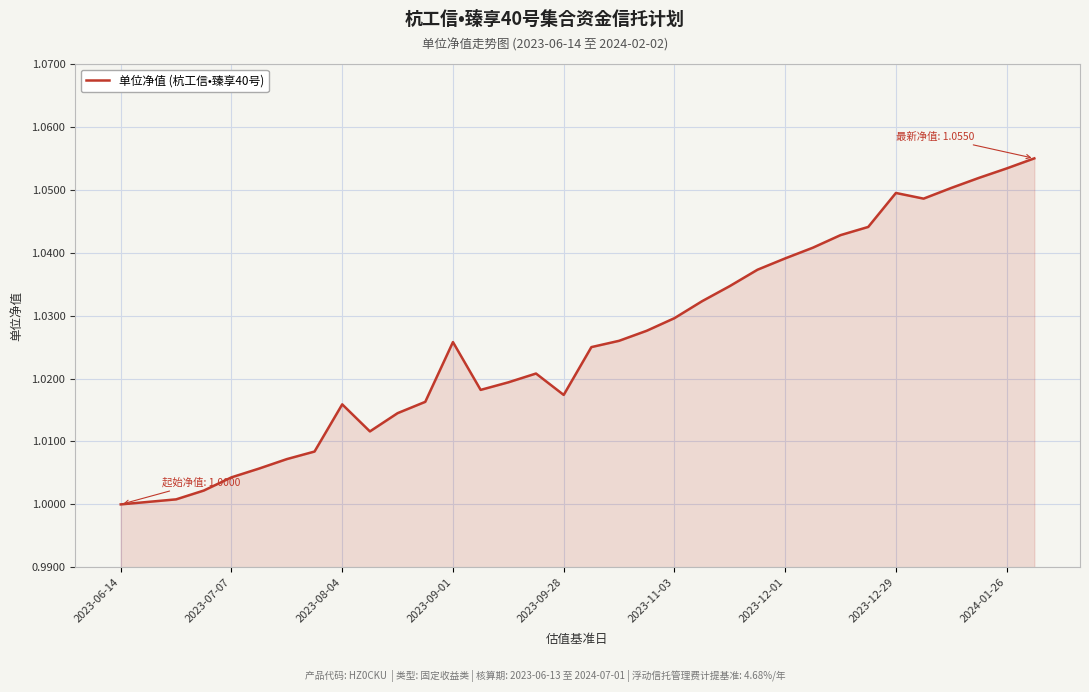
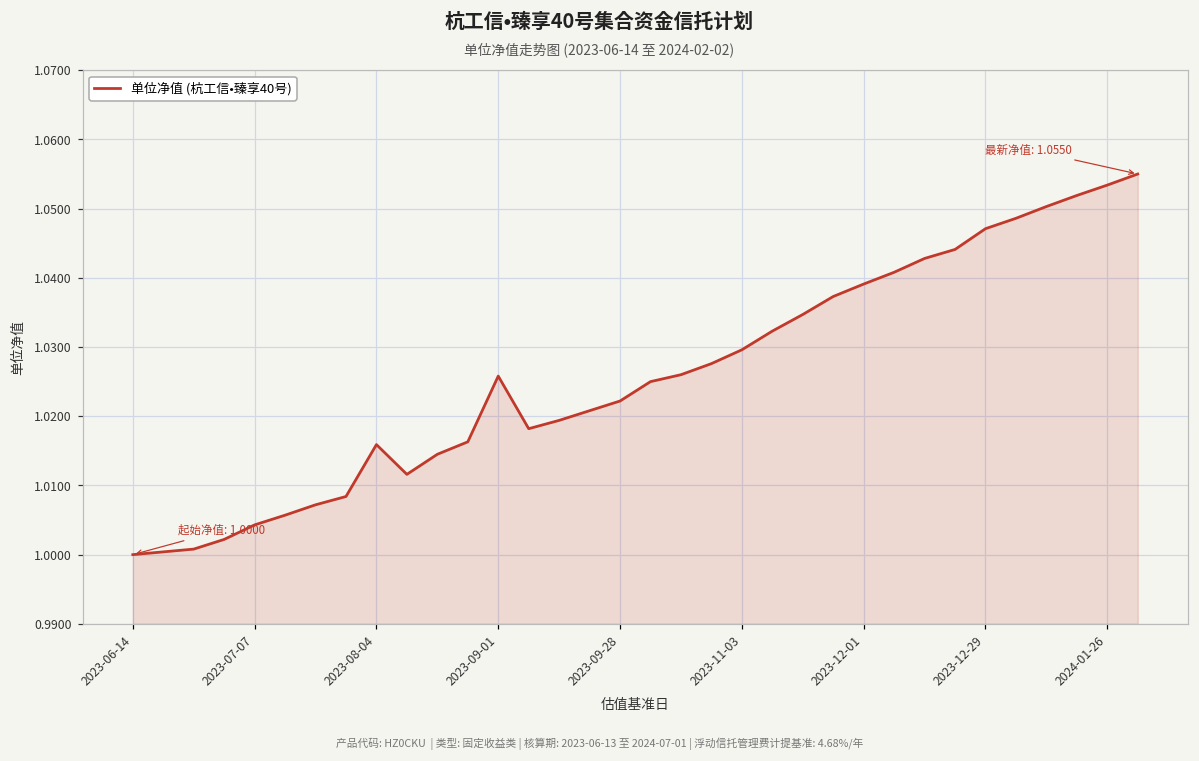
  {
    "2023-06-14": 1.000,
    "2023-08-04": 1.016,
    "2023-09-01": 1.026,
-   "2023-09-28": 1.017,
+   "2023-09-28": 1.022,
    "2023-11-03": 1.030,
    "2023-12-01": 1.039,
-   "2023-12-29": 1.050,
+   "2023-12-29": 1.047,
    "2024-01-26": 1.053
  }
